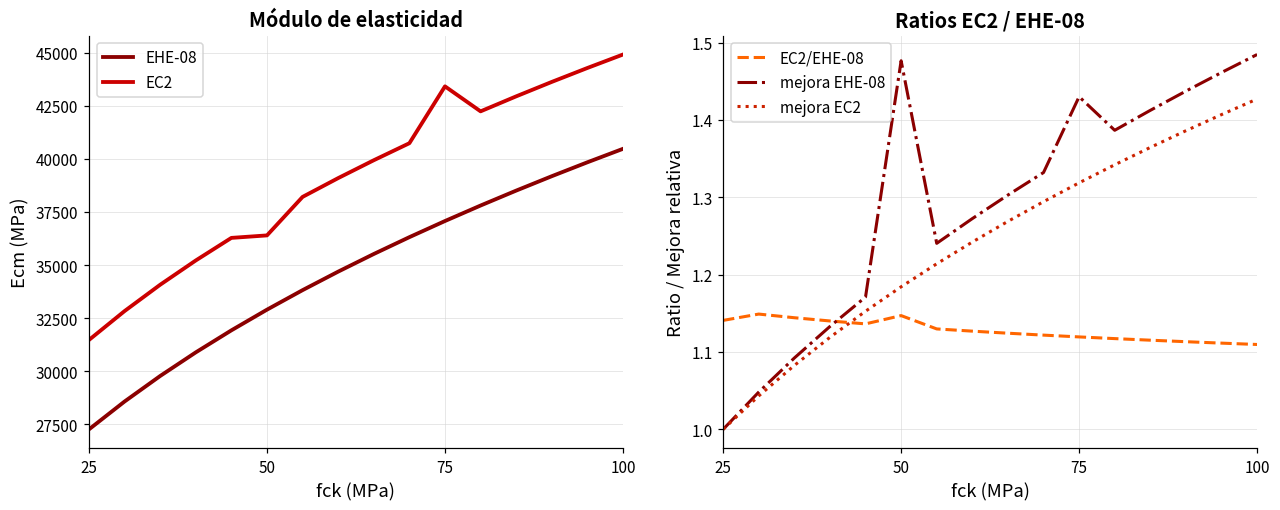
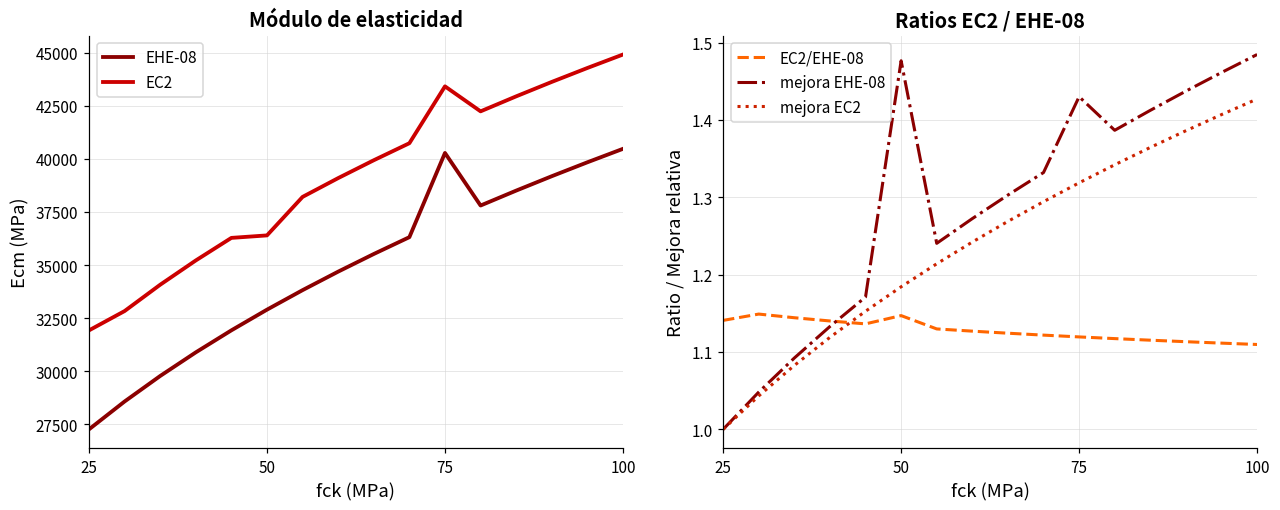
  {
    "Módulo de elasticidad": {
      "EHE-08": {
        "25": 27300,
        "50": 32900,
-       "75": 37100,
+       "75": 40300,
        "100": 40500
      },
      "EC2": {
-       "25": 31500,
+       "25": 31900,
        "50": 36400,
        "75": 43400,
        "100": 44900
      }
    },
    "Ratios EC2 / EHE-08": {
      "EC2/EHE-08": {
        "25": 1.14,
        "50": 1.15,
        "75": 1.12,
        "100": 1.11
      },
      "mejora EHE-08": {
        "50": 1.48,
        "75": 1.43,
        "100": 1.48
      },
      "mejora EC2": {
        "50": 1.18,
        "75": 1.32,
        "100": 1.43
      }
    }
  }
